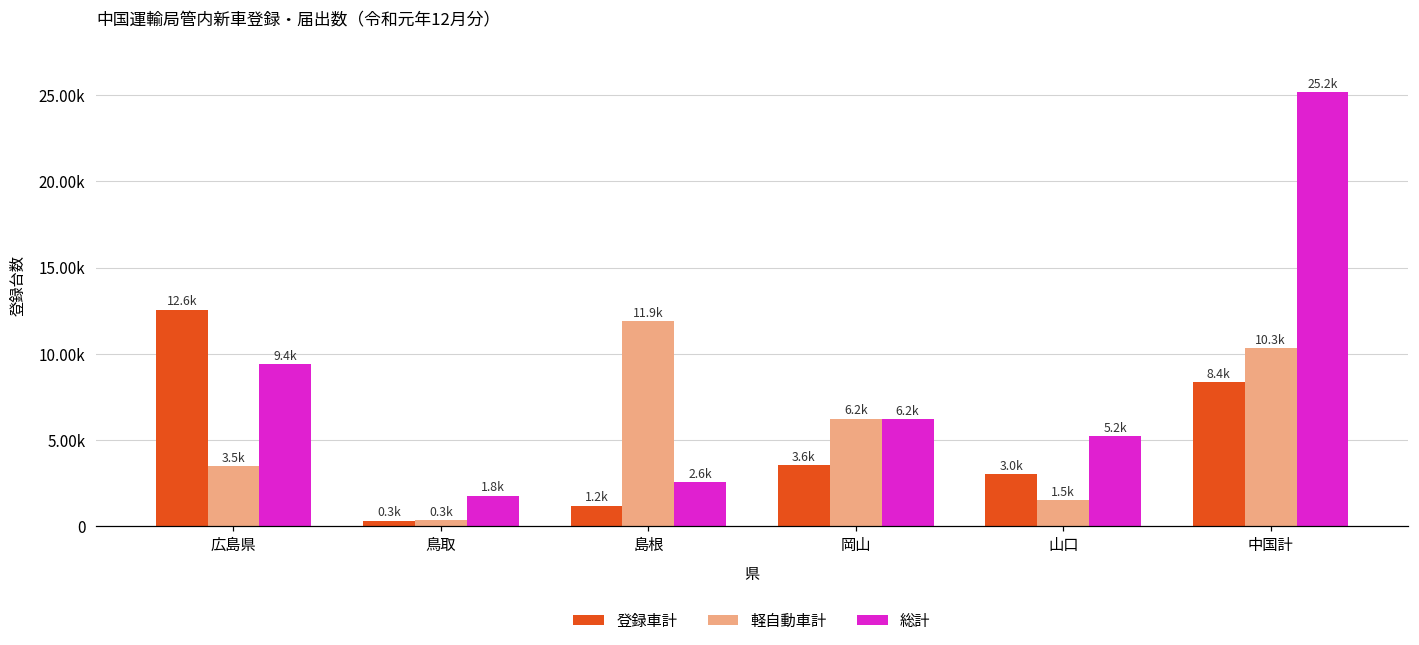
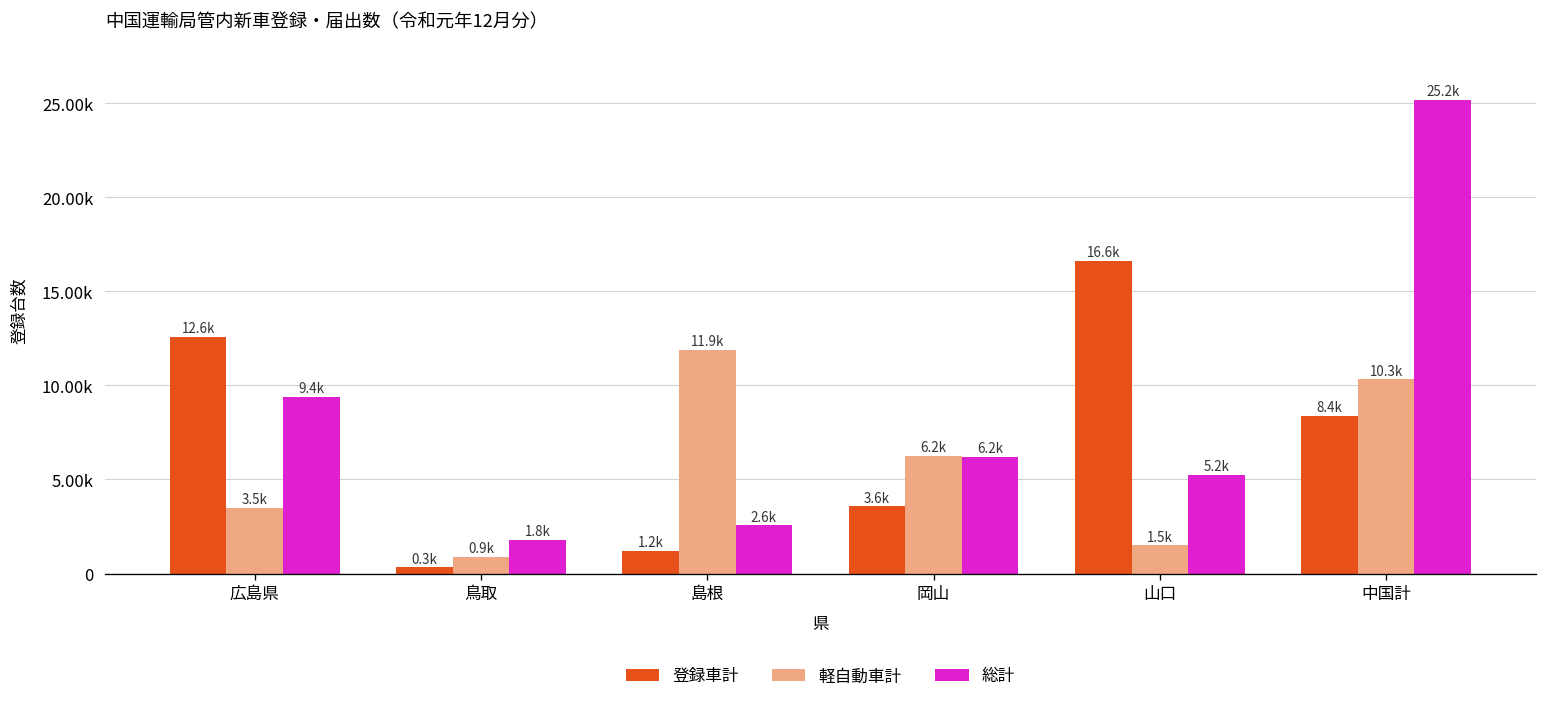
  {
    "登録車計": {
      "広島県": "12.6k",
      "鳥取": "0.3k",
      "島根": "1.2k",
      "岡山": "3.6k",
-     "山口": "3.0k",
+     "山口": "16.6k",
      "中国計": "8.4k"
    },
    "軽自動車計": {
      "広島県": "3.5k",
-     "鳥取": "0.3k",
+     "鳥取": "0.9k",
      "島根": "11.9k",
      "岡山": "6.2k",
      "山口": "1.5k",
      "中国計": "10.3k"
    },
    "総計": {
      "広島県": "9.4k",
      "鳥取": "1.8k",
      "島根": "2.6k",
      "岡山": "6.2k",
      "山口": "5.2k",
      "中国計": "25.2k"
    }
  }
